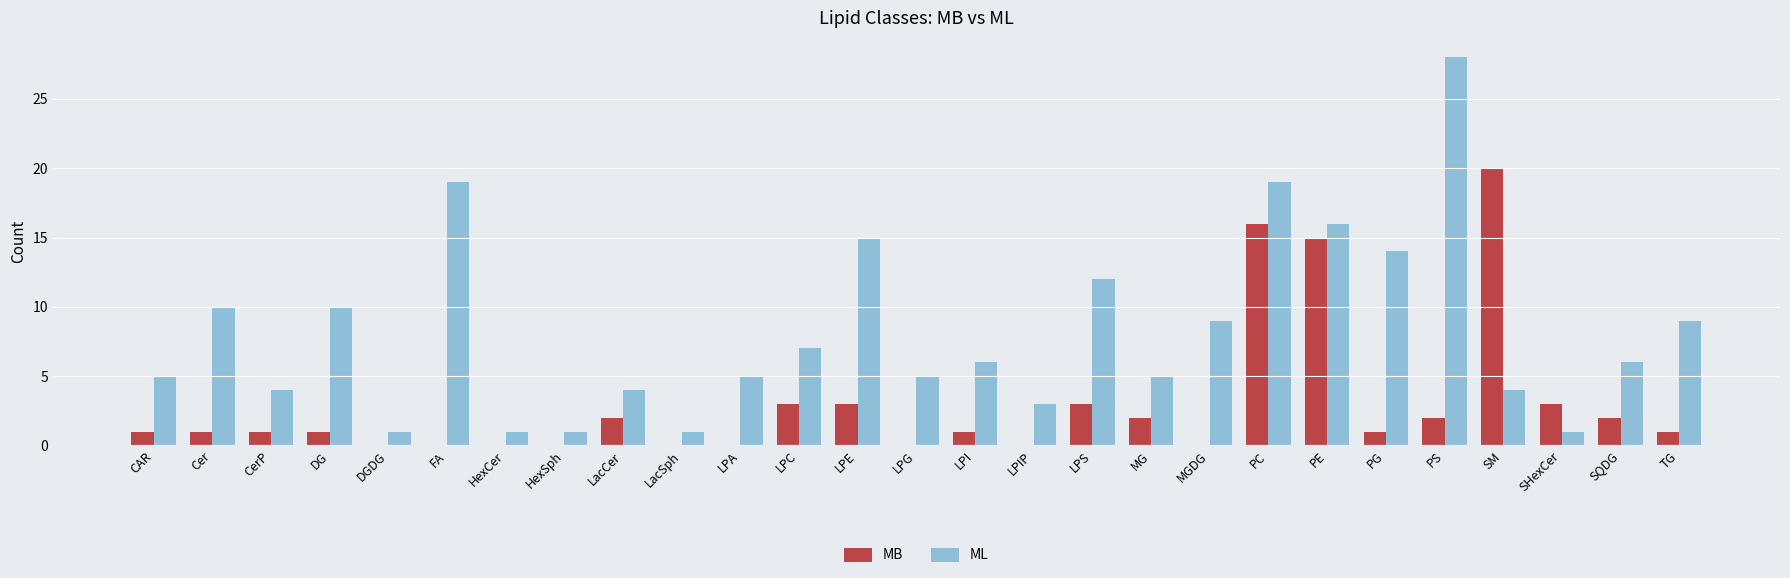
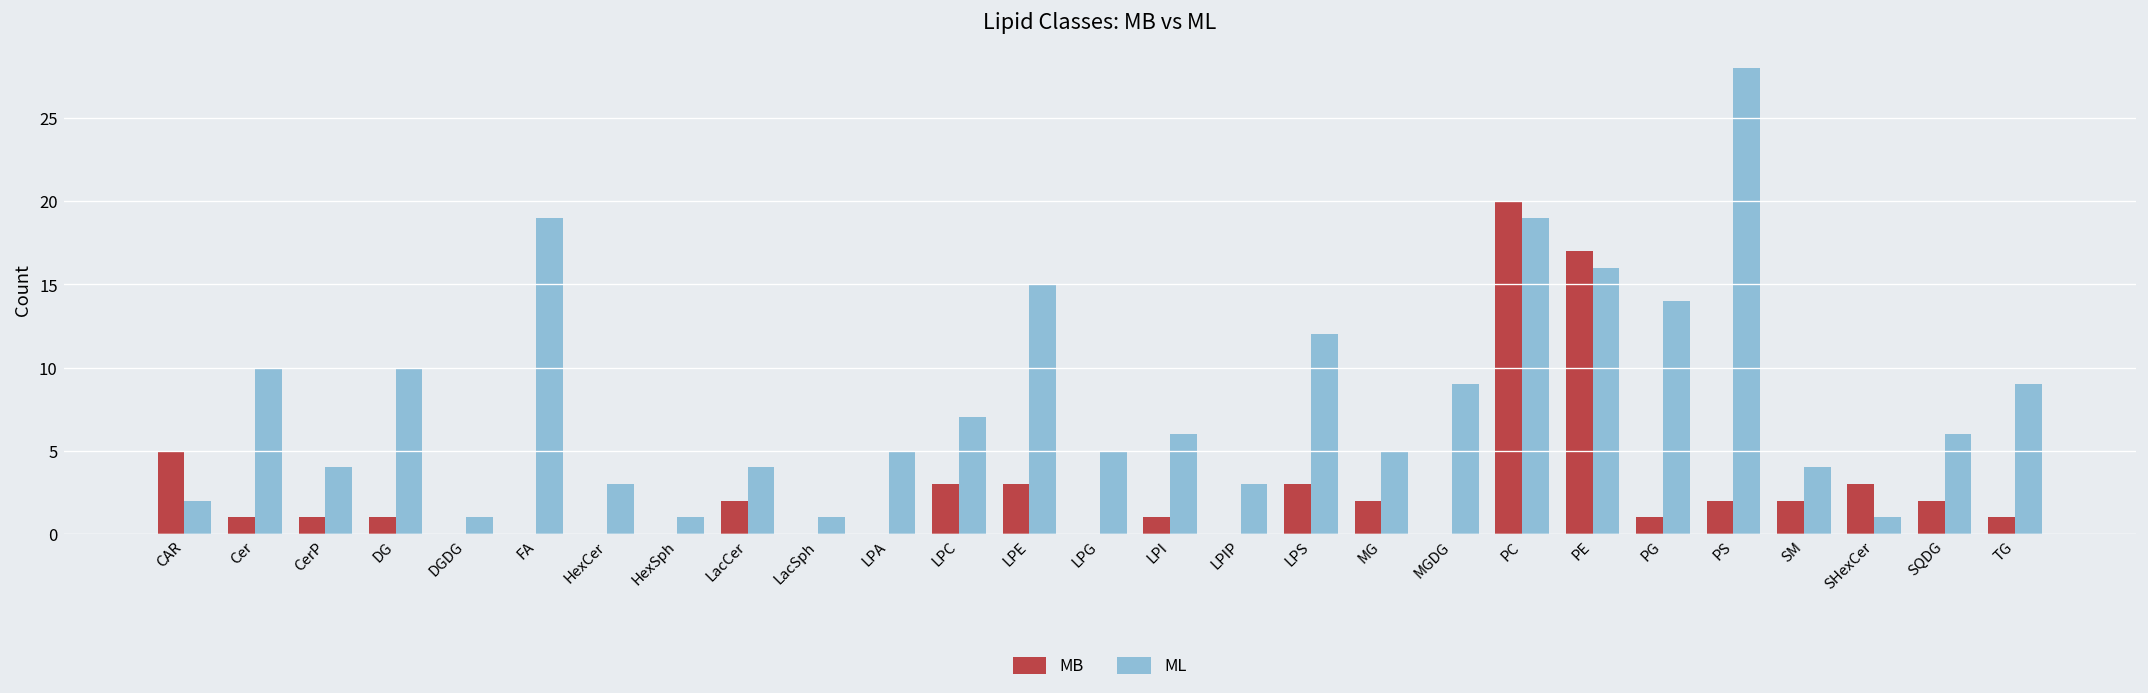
  {
    "MB": {
-     "CAR": 1,
+     "CAR": 5,
      "Cer": 1,
      "CerP": 1,
      "DG": 1,
      "DGDG": 0,
      "FA": 0,
      "HexCer": 0,
      "HexSph": 0,
      "LacCer": 2,
      "LacSph": 0,
      "LPA": 0,
      "LPC": 3,
      "LPE": 3,
      "LPG": 0,
      "LPI": 1,
      "LPIP": 0,
      "LPS": 3,
      "MG": 2,
      "MGDG": 0,
-     "PC": 16,
-     "PE": 15,
+     "PC": 20,
+     "PE": 17,
      "PG": 1,
      "PS": 2,
-     "SM": 20,
+     "SM": 2,
      "SHexCer": 3,
      "SQDG": 2,
      "TG": 1
    },
    "ML": {
-     "CAR": 5,
+     "CAR": 2,
      "Cer": 10,
      "CerP": 4,
      "DG": 10,
      "DGDG": 1,
      "FA": 19,
-     "HexCer": 1,
+     "HexCer": 3,
      "HexSph": 1,
      "LacCer": 4,
      "LacSph": 1,
      "LPA": 5,
      "LPC": 7,
      "LPE": 15,
      "LPG": 5,
      "LPI": 6,
      "LPIP": 3,
      "LPS": 12,
      "MG": 5,
      "MGDG": 9,
      "PC": 19,
      "PE": 16,
      "PG": 14,
      "PS": 28,
      "SM": 4,
      "SHexCer": 1,
      "SQDG": 6,
      "TG": 9
    }
  }
